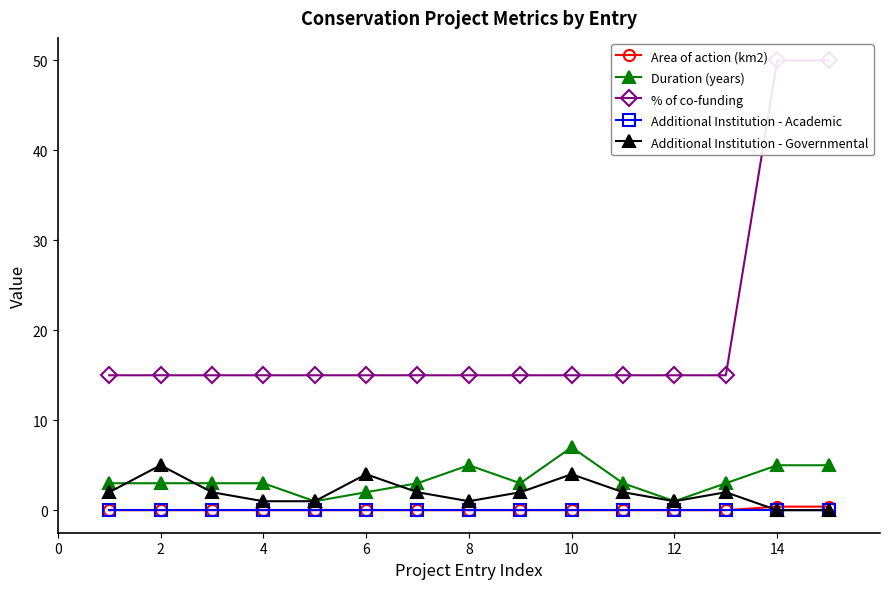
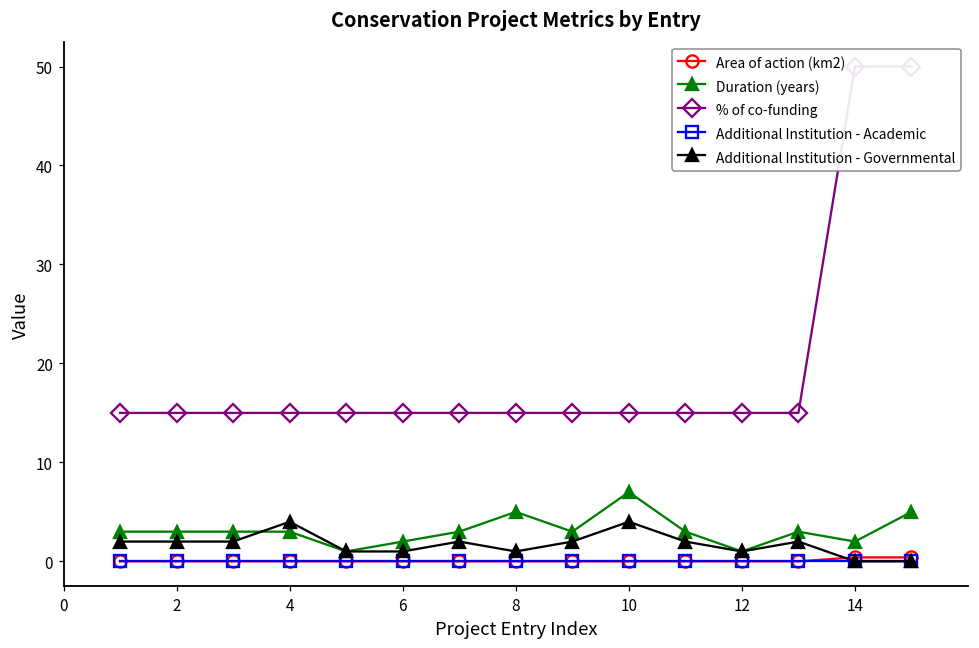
  {
    "Area of action (km2)": {
      "14": 0
    },
    "Duration (years)": {
      "2": 3,
      "4": 3,
      "6": 2,
      "8": 5,
      "10": 7,
-     "14": 5
+     "14": 2
    },
    "% of co-funding": {
      "2": 15,
      "4": 15,
      "6": 15,
      "8": 15,
      "10": 15,
      "12": 15
    },
    "Additional Institution - Governmental": {
-     "2": 5,
-     "4": 1,
-     "6": 4,
+     "2": 2,
+     "4": 4,
+     "6": 1,
      "8": 1,
      "10": 4
    }
  }
